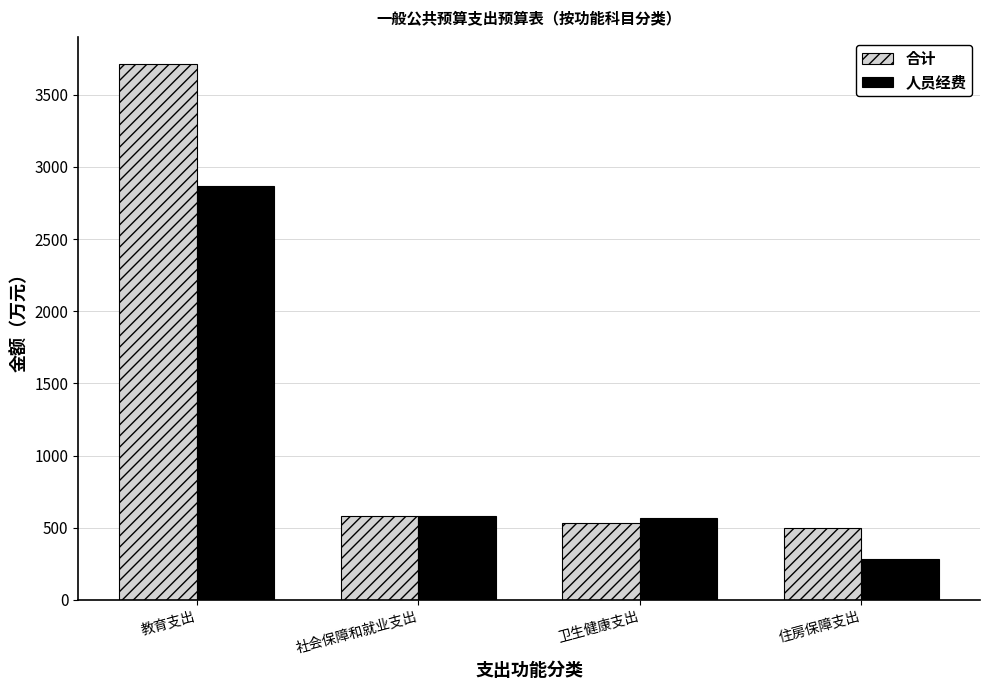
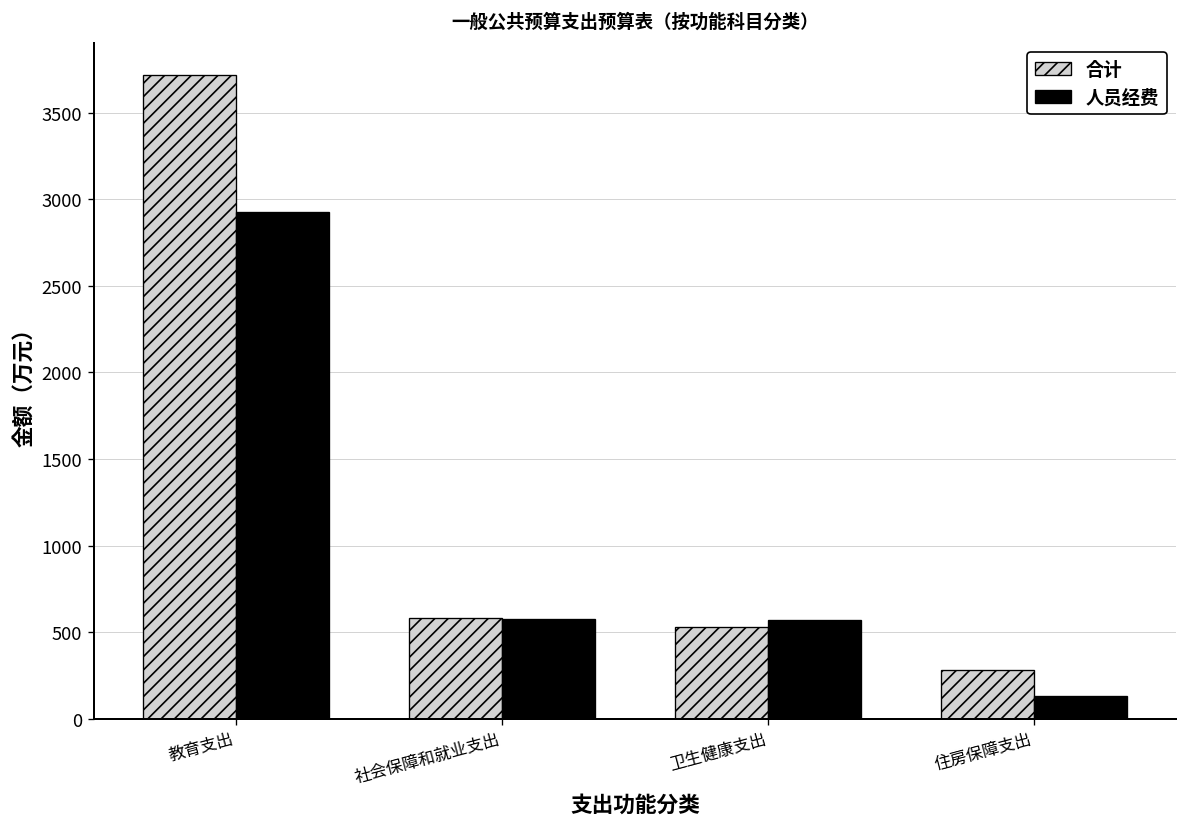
  {
    "合计": {
      "教育支出": 3720,
      "社会保障和就业支出": 580,
      "卫生健康支出": 530,
-     "住房保障支出": 500
+     "住房保障支出": 280
    },
    "人员经费": {
-     "教育支出": 2870,
+     "教育支出": 2930,
      "社会保障和就业支出": 580,
      "卫生健康支出": 570,
-     "住房保障支出": 280
+     "住房保障支出": 130
    }
  }
